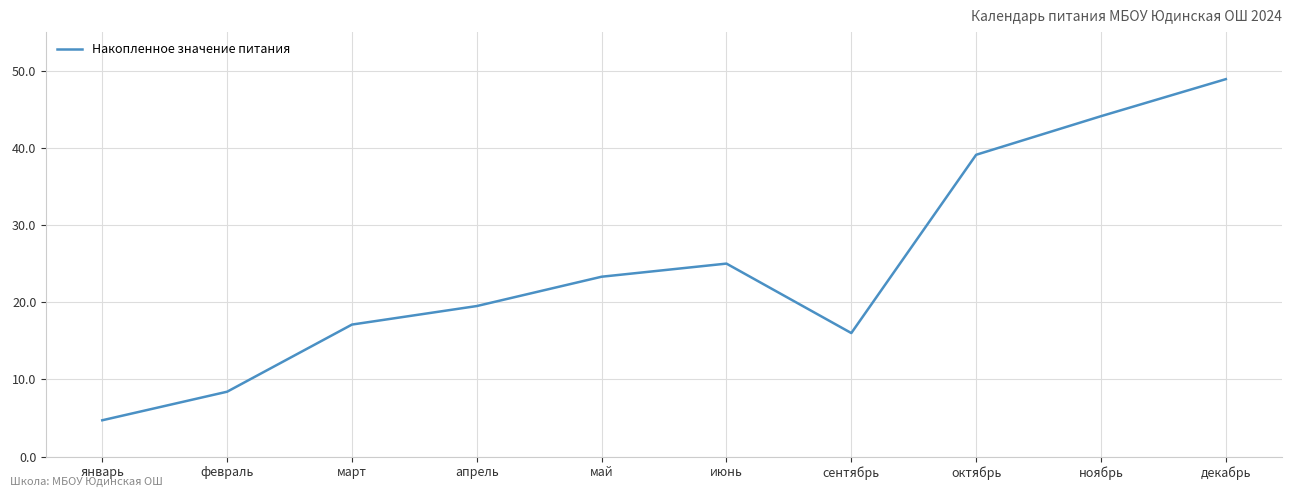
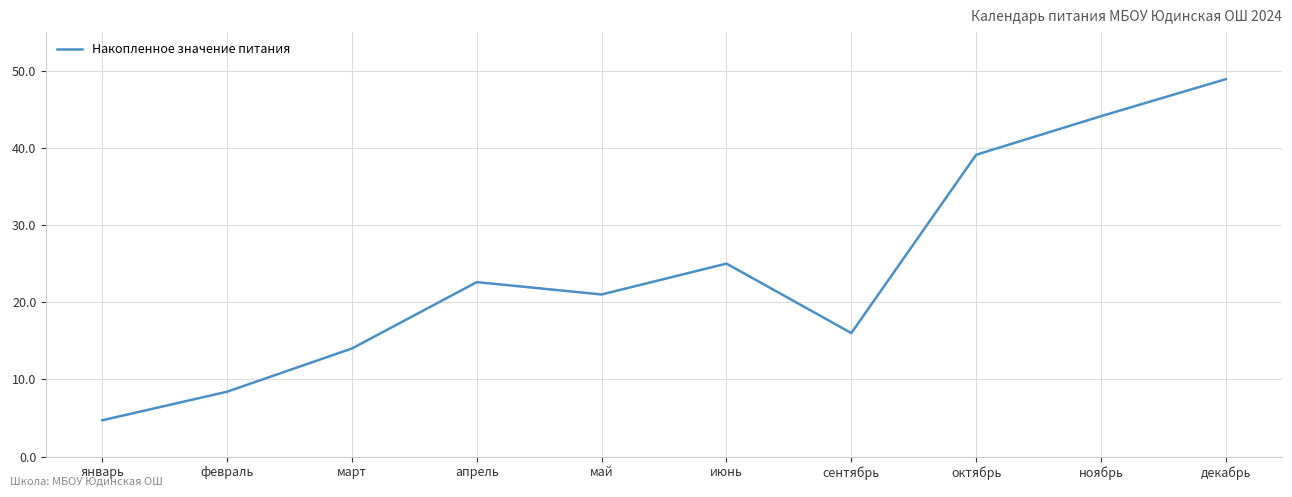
  {
    "январь": 5,
    "февраль": 8,
-   "март": 17,
-   "апрель": 20,
-   "май": 23,
+   "март": 14,
+   "апрель": 23,
+   "май": 21,
    "июнь": 25,
    "сентябрь": 16,
    "октябрь": 39,
    "ноябрь": 44,
    "декабрь": 49
  }
